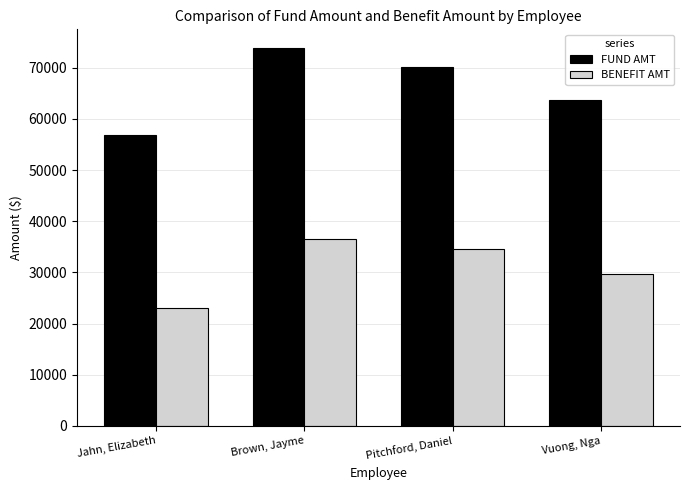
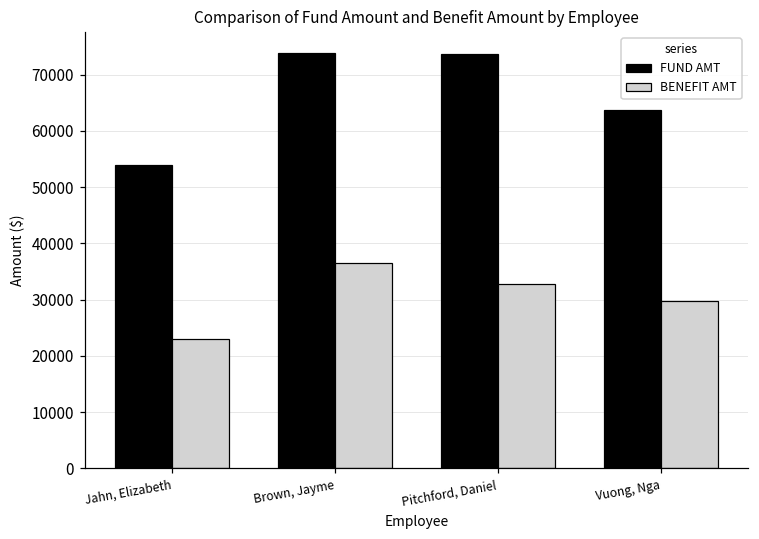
  {
    "FUND AMT": {
-     "Jahn, Elizabeth": 57000,
+     "Jahn, Elizabeth": 54000,
      "Brown, Jayme": 74000,
-     "Pitchford, Daniel": 70000,
+     "Pitchford, Daniel": 74000,
      "Vuong, Nga": 64000
    },
    "BENEFIT AMT": {
      "Jahn, Elizabeth": 23000,
      "Brown, Jayme": 37000,
-     "Pitchford, Daniel": 35000,
+     "Pitchford, Daniel": 33000,
      "Vuong, Nga": 30000
    }
  }
